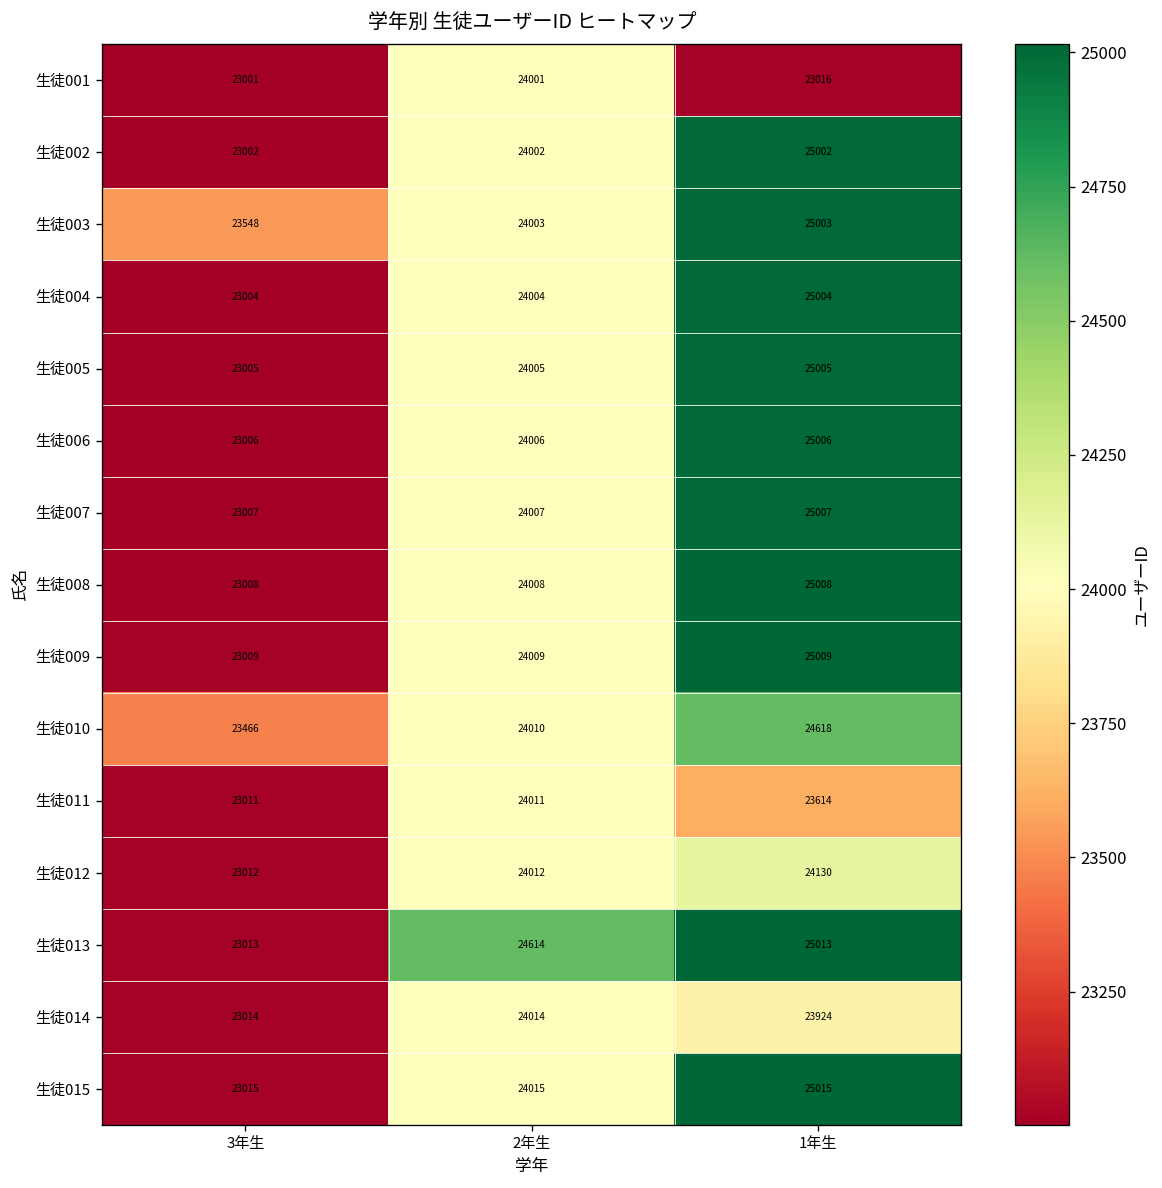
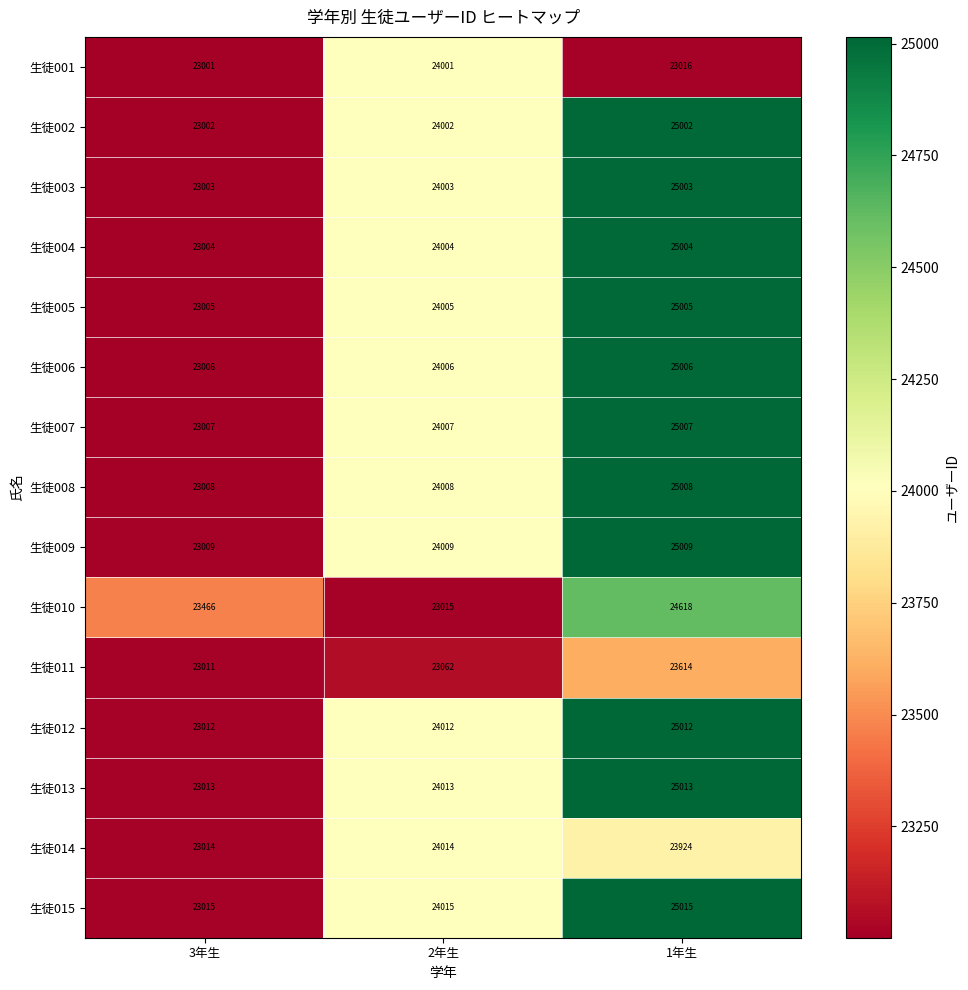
  {
    "生徒001": {
      "3年生": 23001,
      "2年生": 24001,
      "1年生": 23016
    },
    "生徒002": {
      "3年生": 23002,
      "2年生": 24002,
      "1年生": 25002
    },
    "生徒003": {
-     "3年生": 23548,
+     "3年生": 23003,
      "2年生": 24003,
      "1年生": 25003
    },
    "生徒004": {
      "3年生": 23004,
      "2年生": 24004,
      "1年生": 25004
    },
    "生徒005": {
      "3年生": 23005,
      "2年生": 24005,
      "1年生": 25005
    },
    "生徒006": {
      "3年生": 23006,
      "2年生": 24006,
      "1年生": 25006
    },
    "生徒007": {
      "3年生": 23007,
      "2年生": 24007,
      "1年生": 25007
    },
    "生徒008": {
      "3年生": 23008,
      "2年生": 24008,
      "1年生": 25008
    },
    "生徒009": {
      "3年生": 23009,
      "2年生": 24009,
      "1年生": 25009
    },
    "生徒010": {
      "3年生": 23466,
-     "2年生": 24010,
+     "2年生": 23015,
      "1年生": 24618
    },
    "生徒011": {
      "3年生": 23011,
-     "2年生": 24011,
+     "2年生": 23062,
      "1年生": 23614
    },
    "生徒012": {
      "3年生": 23012,
      "2年生": 24012,
-     "1年生": 24130
+     "1年生": 25012
    },
    "生徒013": {
      "3年生": 23013,
-     "2年生": 24614,
+     "2年生": 24013,
      "1年生": 25013
    },
    "生徒014": {
      "3年生": 23014,
      "2年生": 24014,
      "1年生": 23924
    },
    "生徒015": {
      "3年生": 23015,
      "2年生": 24015,
      "1年生": 25015
    }
  }
